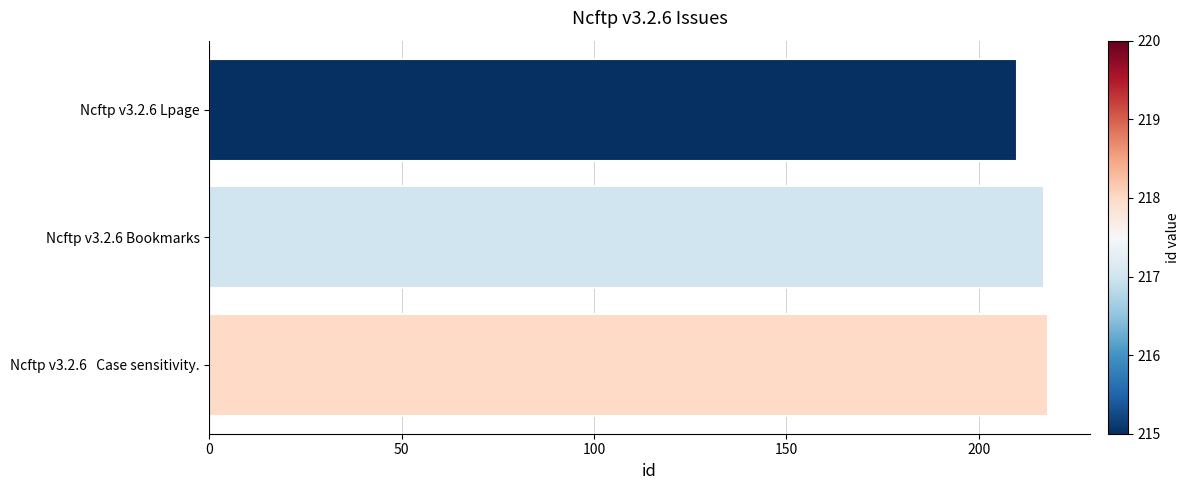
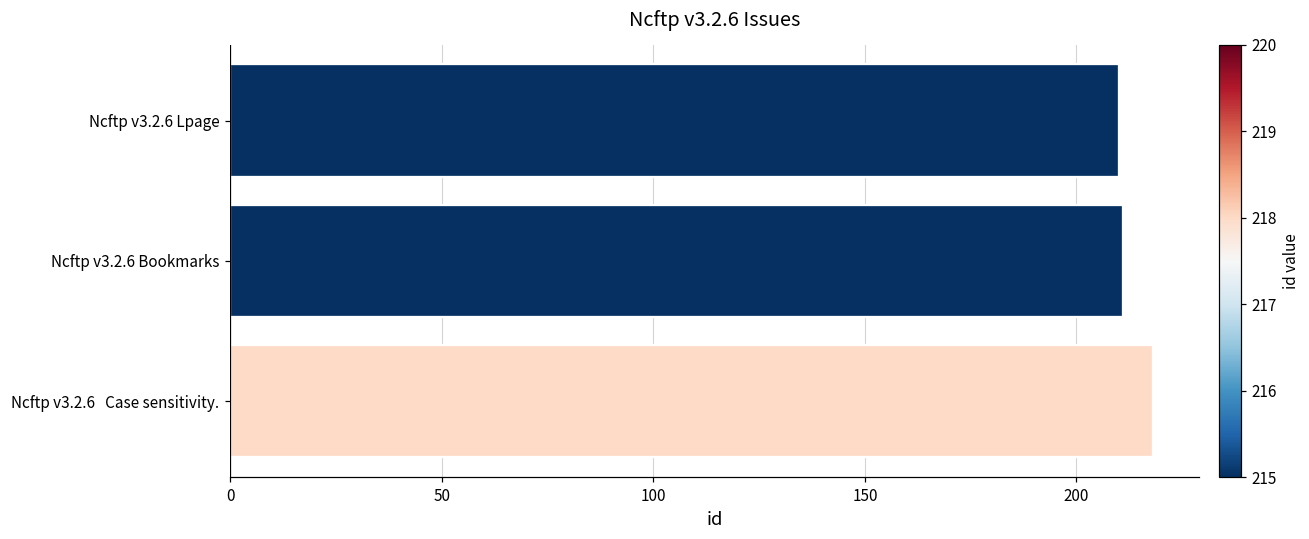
  {
    "Ncftp v3.2.6 Lpage": 210,
-   "Ncftp v3.2.6 Bookmarks": 217,
+   "Ncftp v3.2.6 Bookmarks": 211,
    "Ncftp v3.2.6 Case sensitivity.": 218
  }
